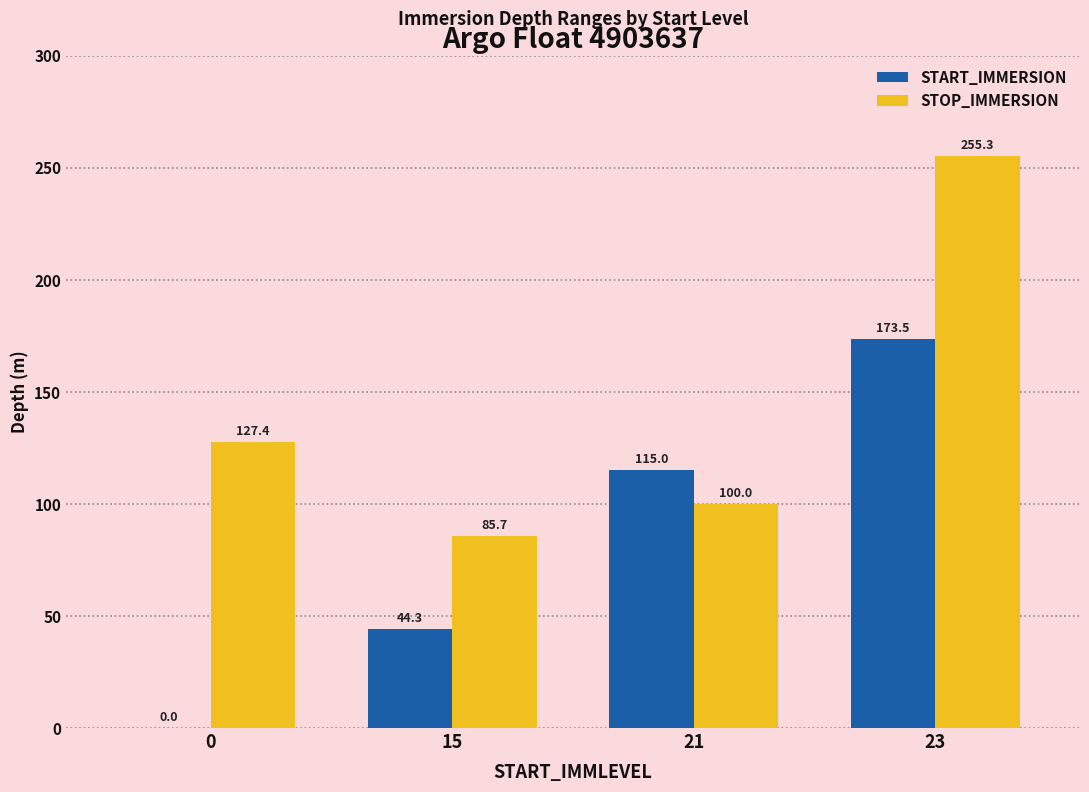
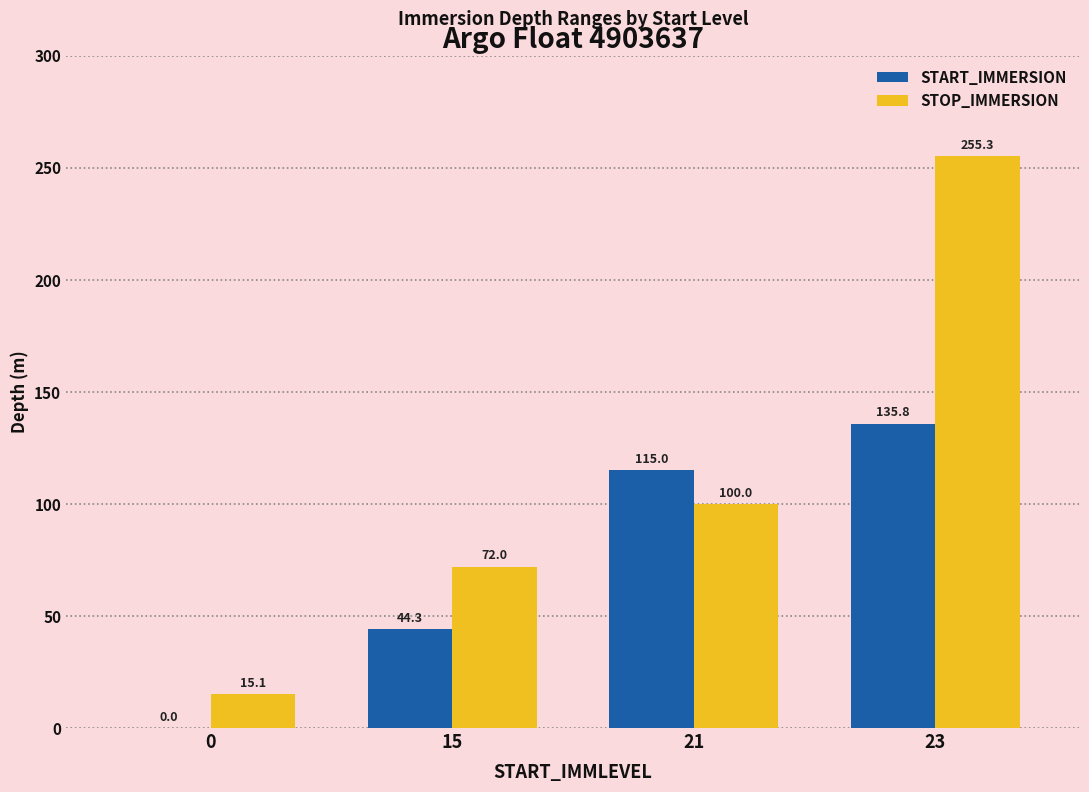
  {
    "START_IMMERSION": {
      "0": 0.0,
      "15": 44.3,
      "21": 115.0,
-     "23": 173.5
+     "23": 135.8
    },
    "STOP_IMMERSION": {
-     "0": 127.4,
-     "15": 85.7,
+     "0": 15.1,
+     "15": 72.0,
      "21": 100.0,
      "23": 255.3
    }
  }
